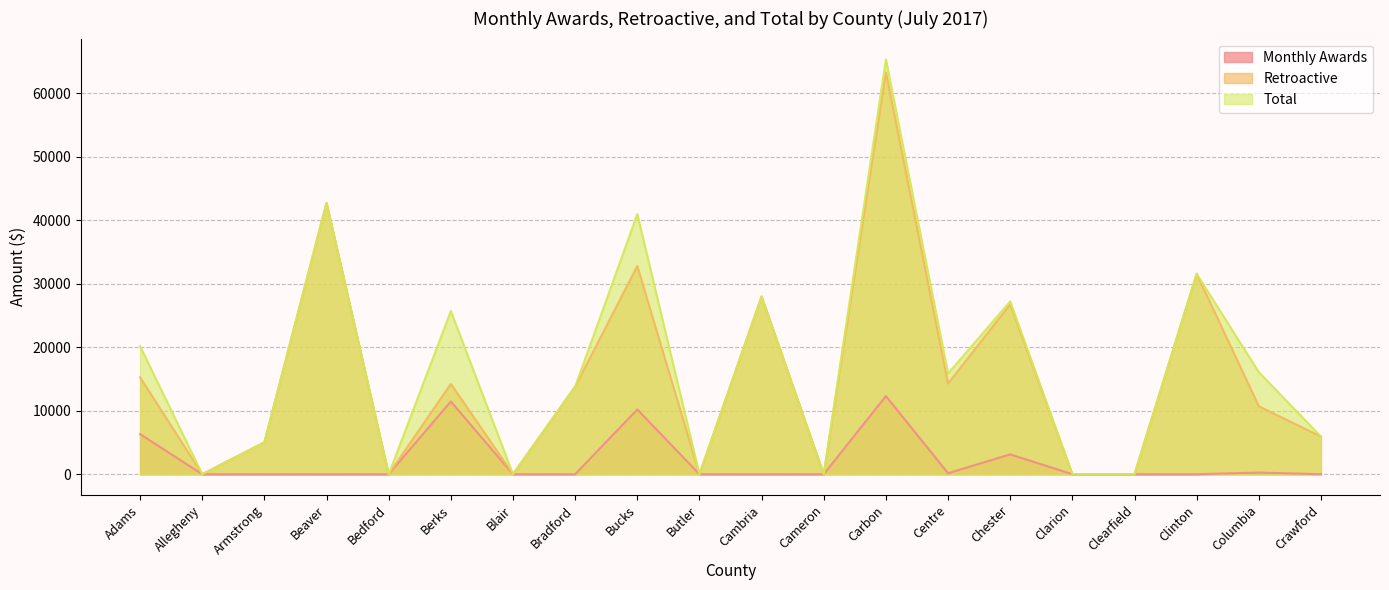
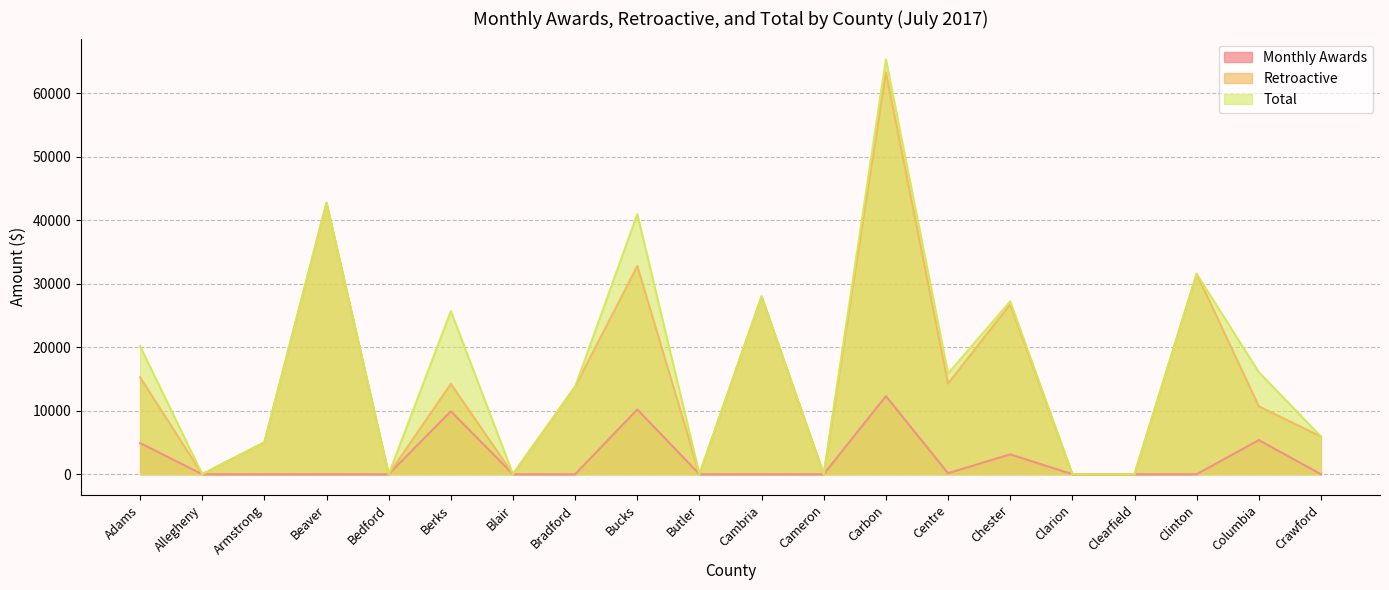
  {
    "Monthly Awards": {
-     "Adams": 6000,
+     "Adams": 5000,
      "Armstrong": 0,
      "Beaver": 0,
-     "Berks": 11000,
+     "Berks": 10000,
      "Bradford": 0,
      "Bucks": 10000,
      "Cambria": 0,
      "Carbon": 12000,
      "Centre": 0,
      "Chester": 3000,
      "Clinton": 0,
-     "Columbia": 0,
+     "Columbia": 5000,
      "Crawford": 0
    }
  }
